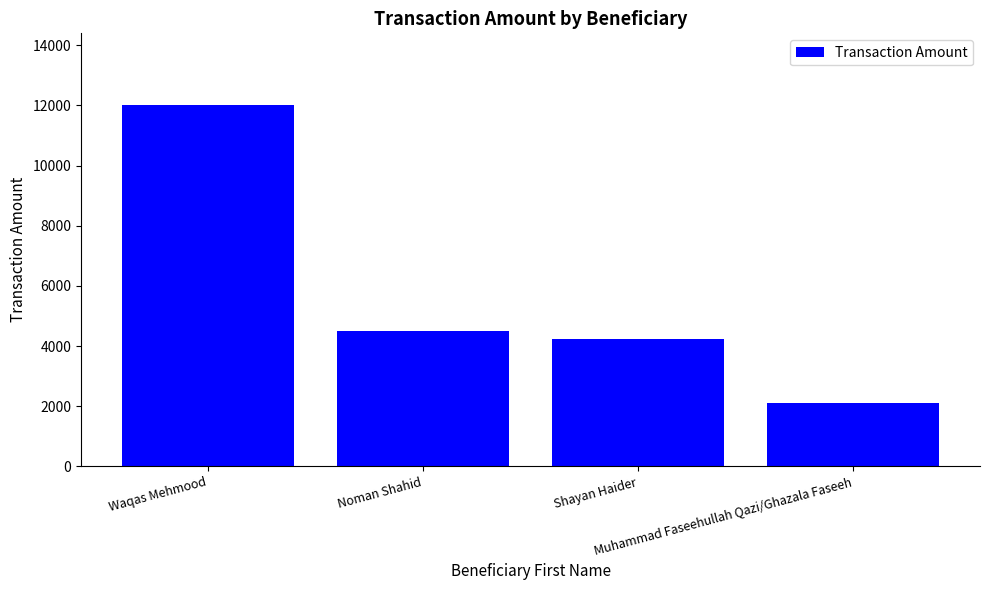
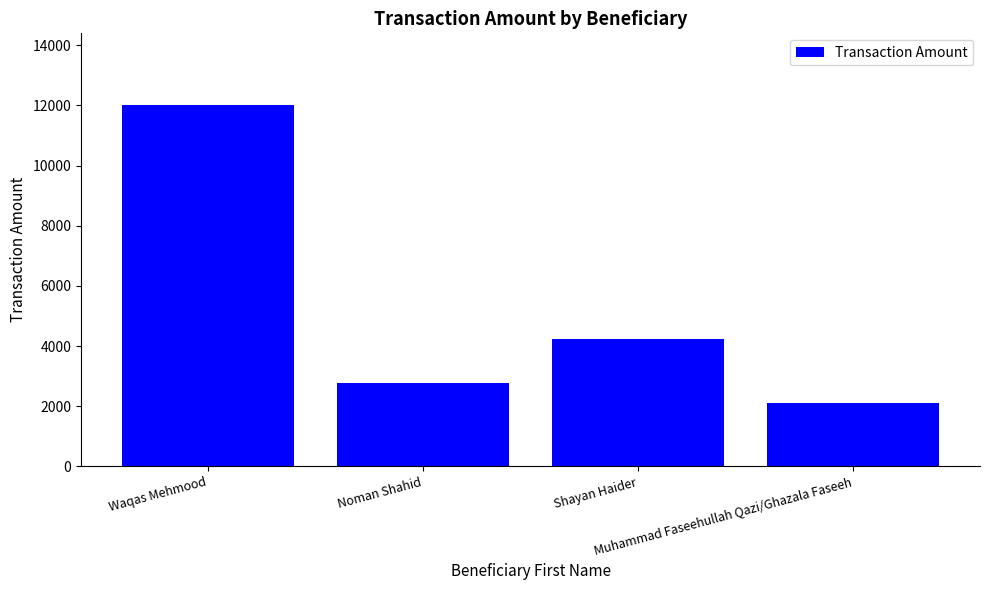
  {
    "Waqas Mehmood": 12000,
-   "Noman Shahid": 4500,
+   "Noman Shahid": 2800,
    "Shayan Haider": 4200,
    "Muhammad Faseehullah Qazi/Ghazala Faseeh": 2100
  }
